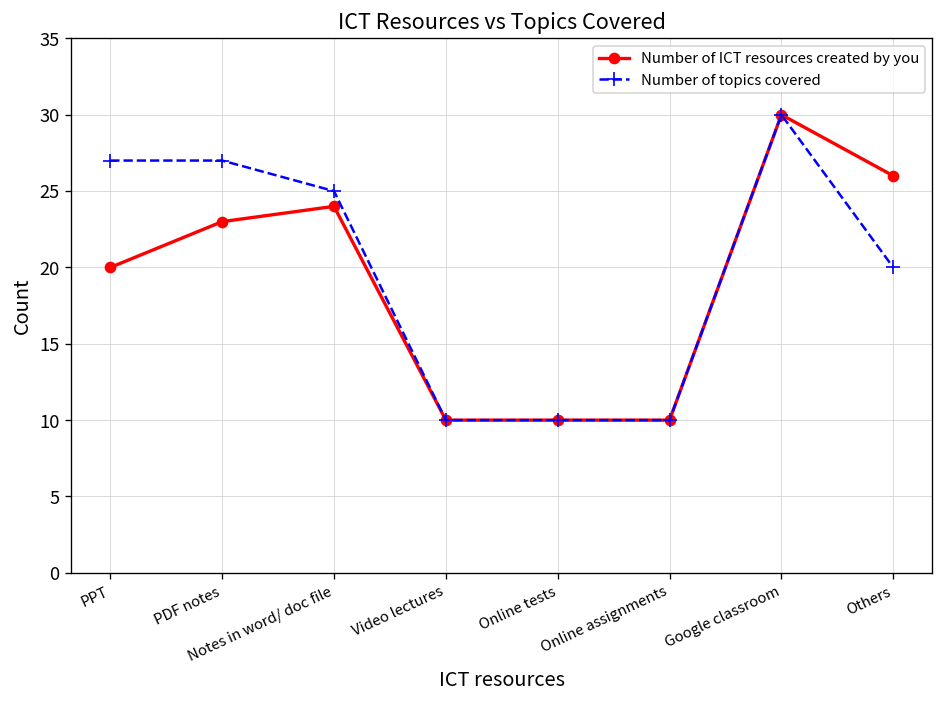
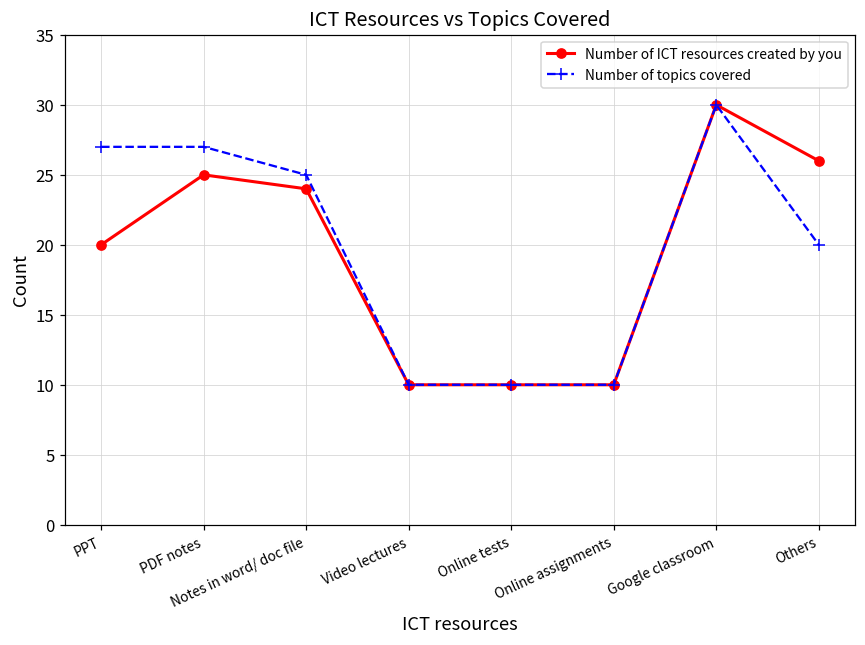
  {
    "Number of ICT resources created by you": {
      "PPT": 20,
-     "PDF notes": 23,
+     "PDF notes": 25,
      "Notes in word/ doc file": 24,
      "Others": 26
    },
    "Number of topics covered": {
      "PPT": 27,
      "PDF notes": 27,
      "Notes in word/ doc file": 25,
      "Others": 20
    }
  }
